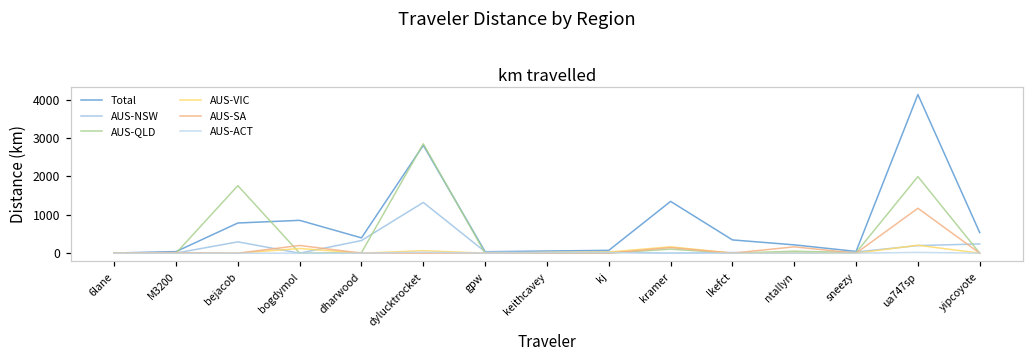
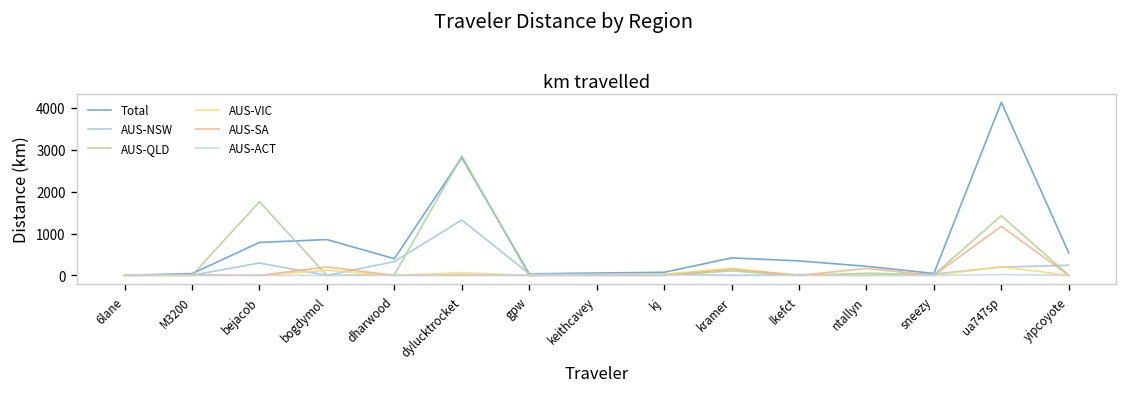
  {
    "Total": {
      "bejacob": 800,
      "bogdymol": 900,
-     "kramer": 1300,
+     "kramer": 400,
      "lkefct": 300,
      "ua747sp": 4100,
      "yipcoyote": 500
    },
    "AUS-QLD": {
      "bejacob": 1800,
-     "ua747sp": 2000
+     "ua747sp": 1400
    }
  }
